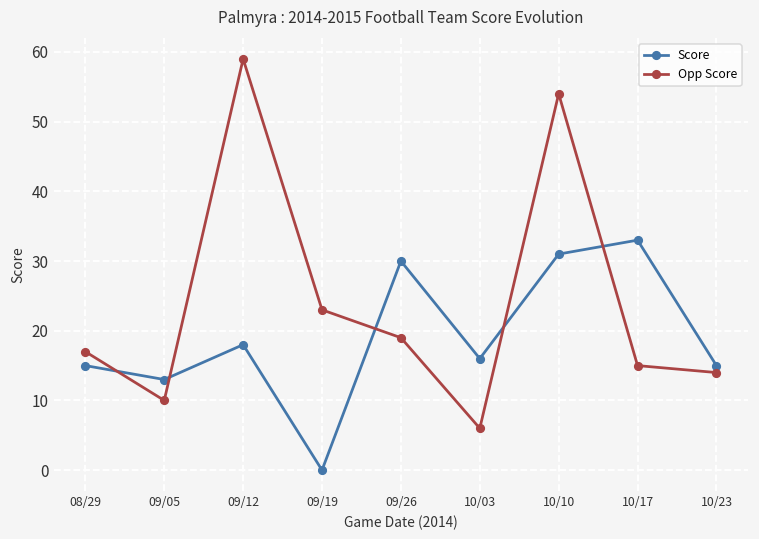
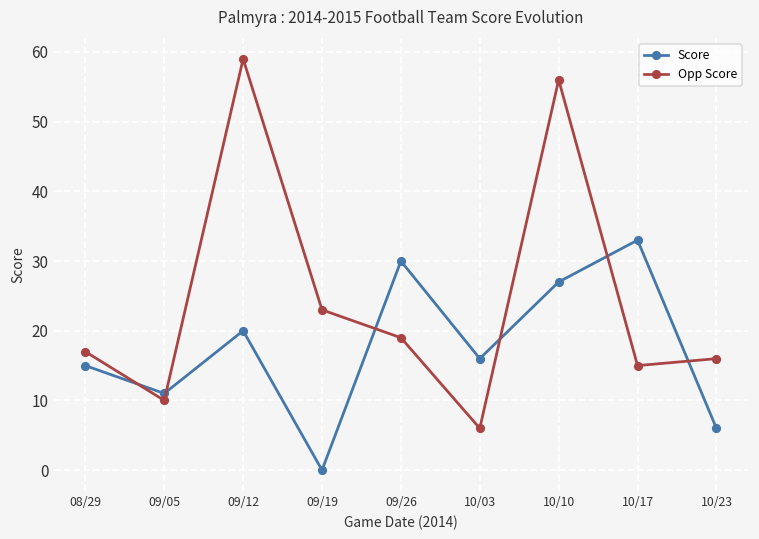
  {
    "Score": {
      "08/29": 15,
-     "09/05": 13,
-     "09/12": 18,
+     "09/05": 11,
+     "09/12": 20,
      "09/19": 0,
      "09/26": 30,
      "10/03": 16,
-     "10/10": 31,
+     "10/10": 27,
      "10/17": 33,
-     "10/23": 15
+     "10/23": 6
    },
    "Opp Score": {
      "08/29": 17,
      "09/05": 10,
      "09/12": 59,
      "09/19": 23,
      "09/26": 19,
      "10/03": 6,
-     "10/10": 54,
+     "10/10": 56,
      "10/17": 15,
-     "10/23": 14
+     "10/23": 16
    }
  }
